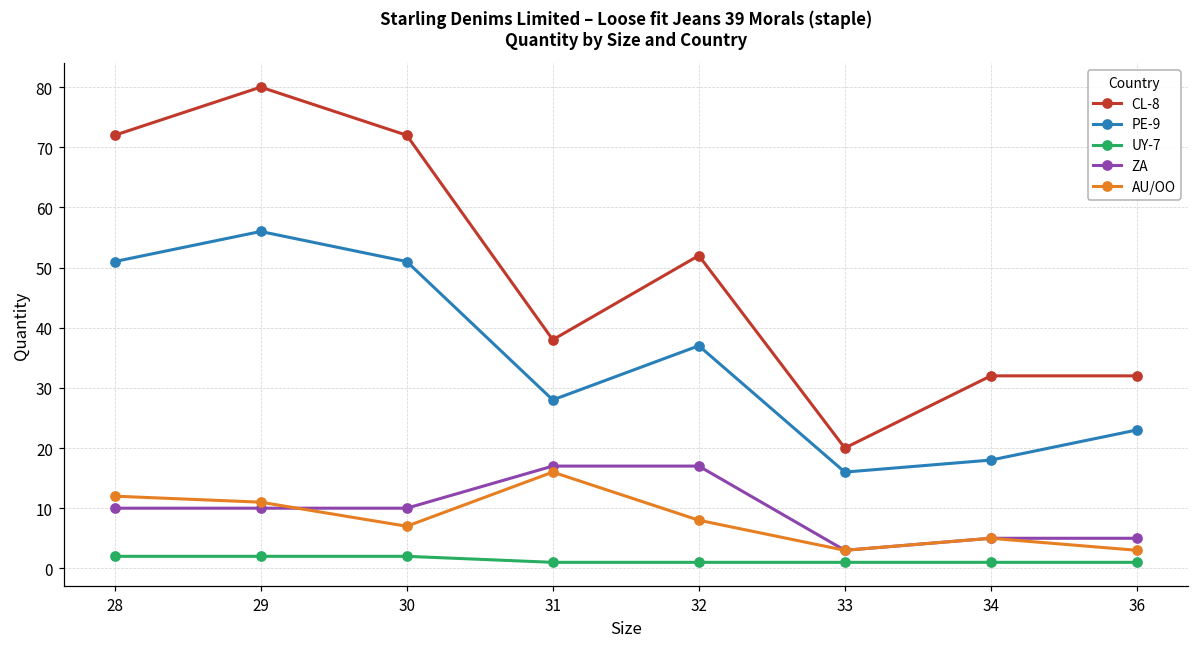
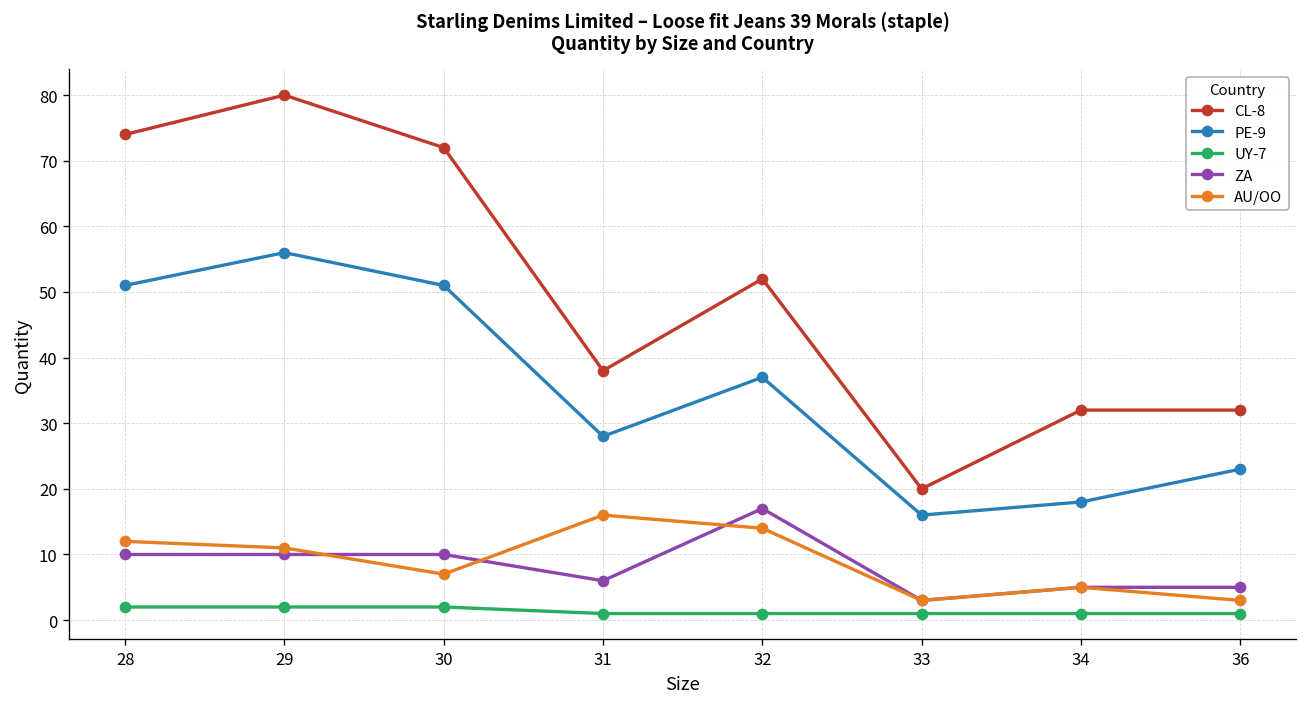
  {
    "CL-8": {
-     "28": 72,
+     "28": 74,
      "29": 80,
      "30": 72,
      "31": 38,
      "32": 52,
      "33": 20,
      "34": 32,
      "36": 32
    },
    "PE-9": {
      "28": 51,
      "29": 56,
      "30": 51,
      "31": 28,
      "32": 37,
      "33": 16,
      "34": 18,
      "36": 23
    },
    "UY-7": {
      "28": 2,
      "29": 2,
      "30": 2,
      "31": 1,
      "32": 1,
      "33": 1,
      "34": 1,
      "36": 1
    },
    "ZA": {
      "28": 10,
      "29": 10,
      "30": 10,
-     "31": 17,
+     "31": 6,
      "32": 17,
      "36": 5
    },
    "AU/OO": {
      "28": 12,
      "29": 11,
      "30": 7,
      "31": 16,
-     "32": 8,
+     "32": 14,
      "36": 3
    }
  }
